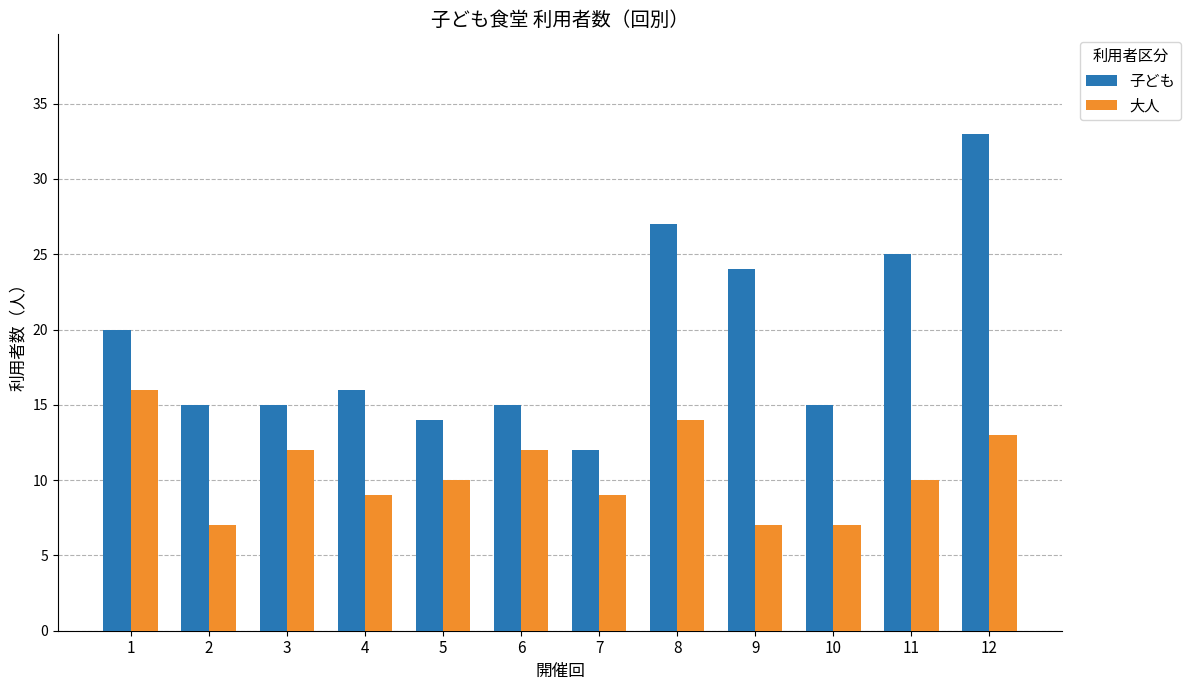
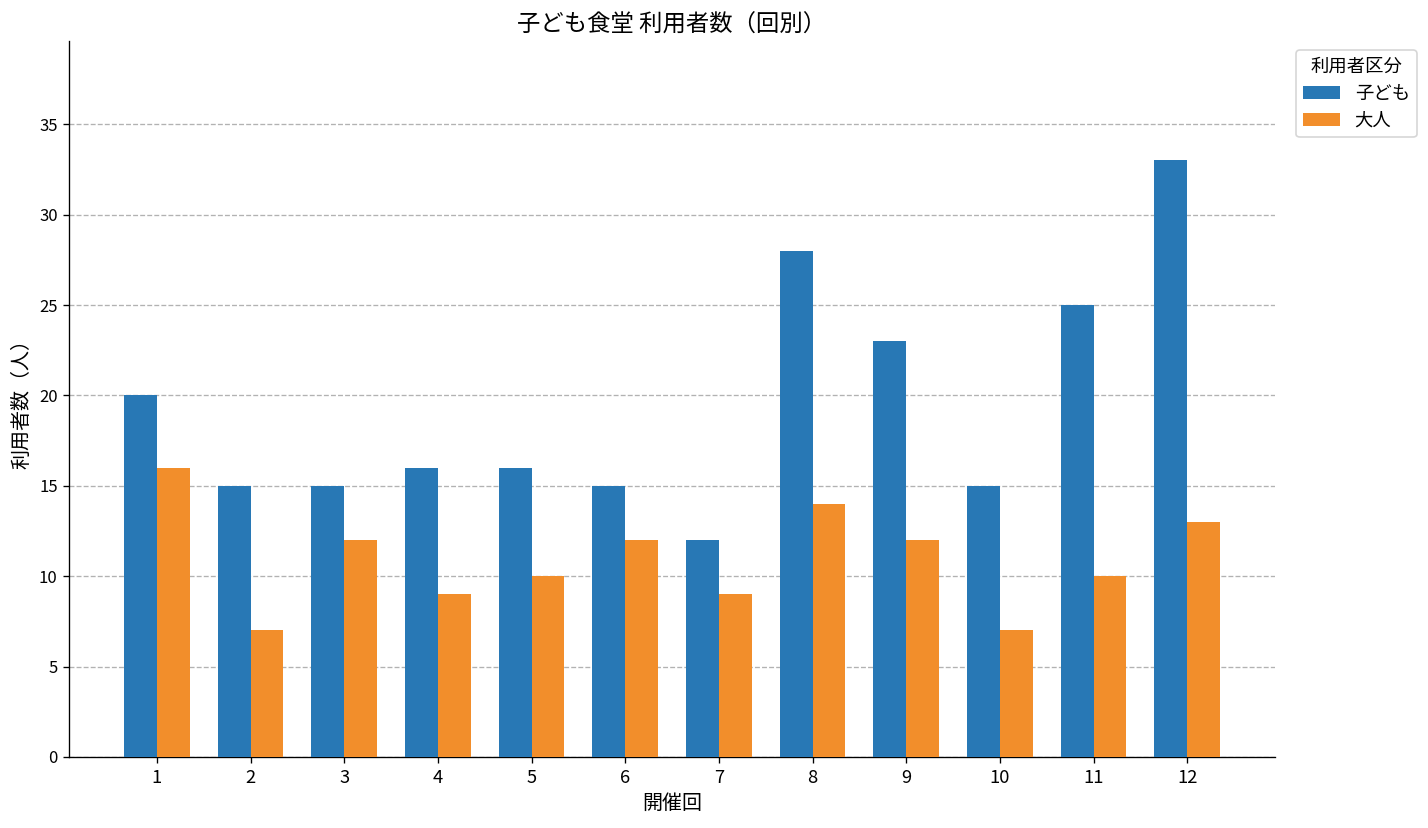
  {
    "子ども": {
      "1": 20,
      "2": 15,
      "3": 15,
      "4": 16,
-     "5": 14,
+     "5": 16,
      "6": 15,
      "7": 12,
-     "8": 27,
-     "9": 24,
+     "8": 28,
+     "9": 23,
      "10": 15,
      "11": 25,
      "12": 33
    },
    "大人": {
      "1": 16,
      "2": 7,
      "3": 12,
      "4": 9,
      "5": 10,
      "6": 12,
      "7": 9,
      "8": 14,
-     "9": 7,
+     "9": 12,
      "10": 7,
      "11": 10,
      "12": 13
    }
  }
